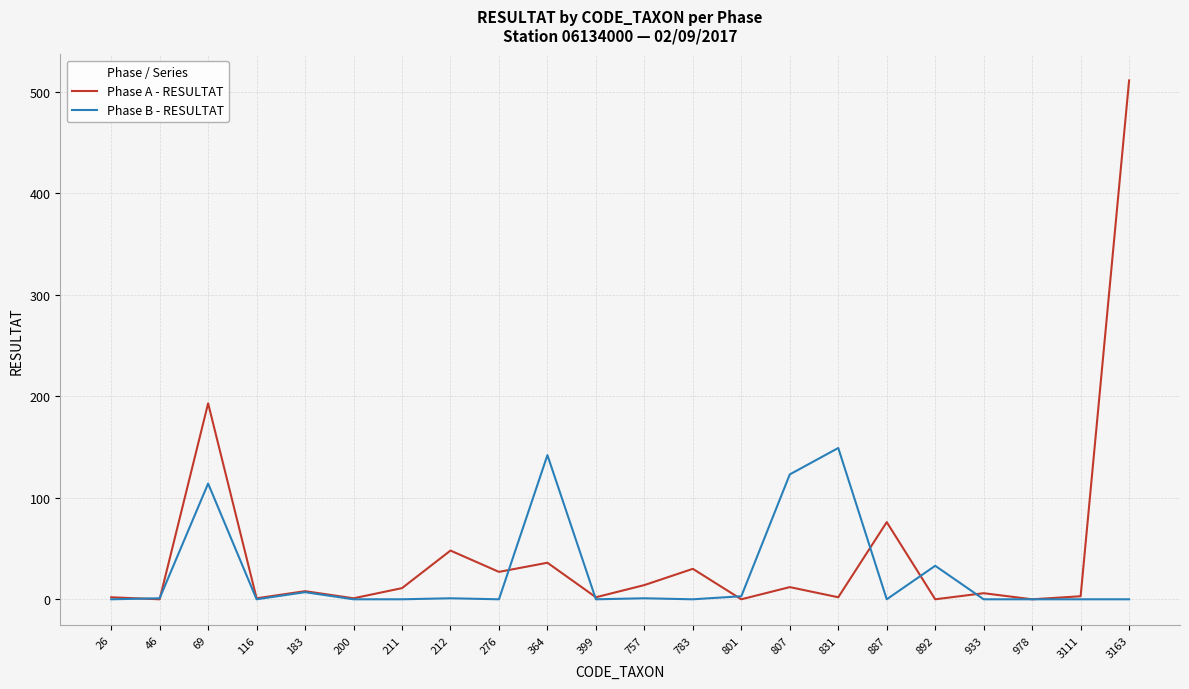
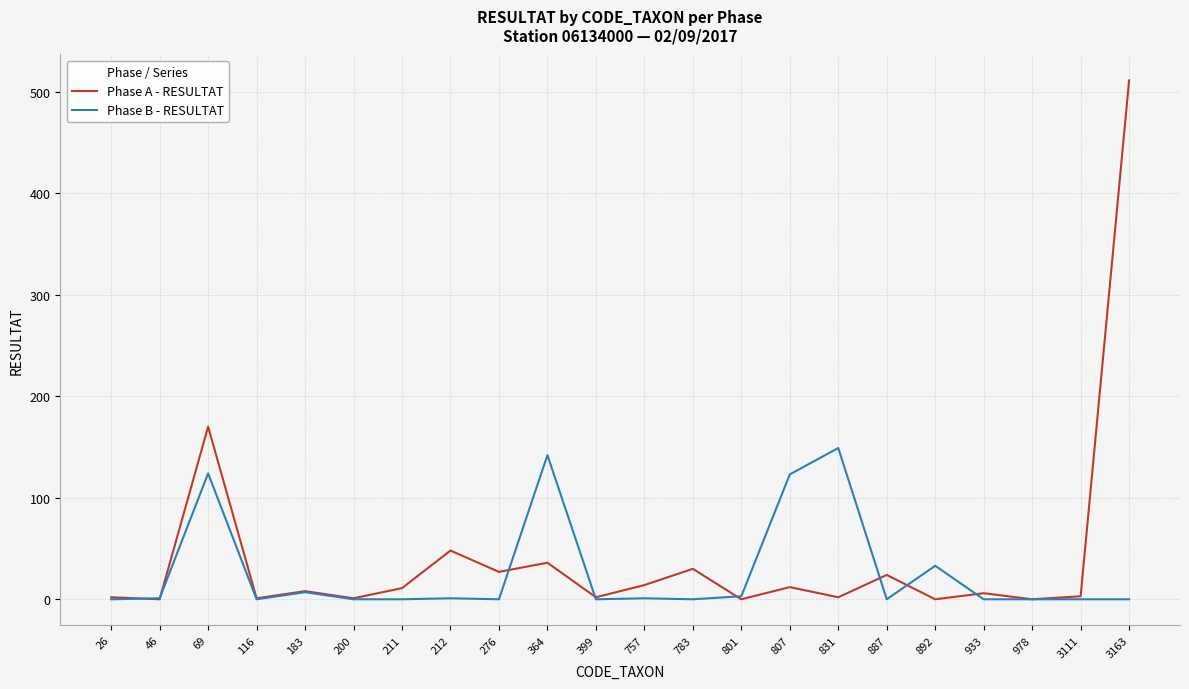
  {
    "Phase A - RESULTAT": {
-     "69": 193,
+     "69": 170,
      "211": 11,
      "212": 48,
      "276": 27,
      "364": 36,
      "757": 14,
      "783": 30,
      "801": 0,
      "807": 12,
      "831": 2,
-     "887": 76,
+     "887": 24,
      "892": 0,
      "933": 6,
      "3111": 3,
      "3163": 511
    },
    "Phase B - RESULTAT": {
-     "69": 114,
+     "69": 124,
      "211": 0,
      "212": 1,
      "276": 0,
      "364": 142,
      "757": 1,
      "783": 0,
      "801": 3,
      "807": 123,
      "831": 149,
      "887": 0,
      "892": 33,
      "933": 0,
      "3111": 0,
      "3163": 0
    }
  }
